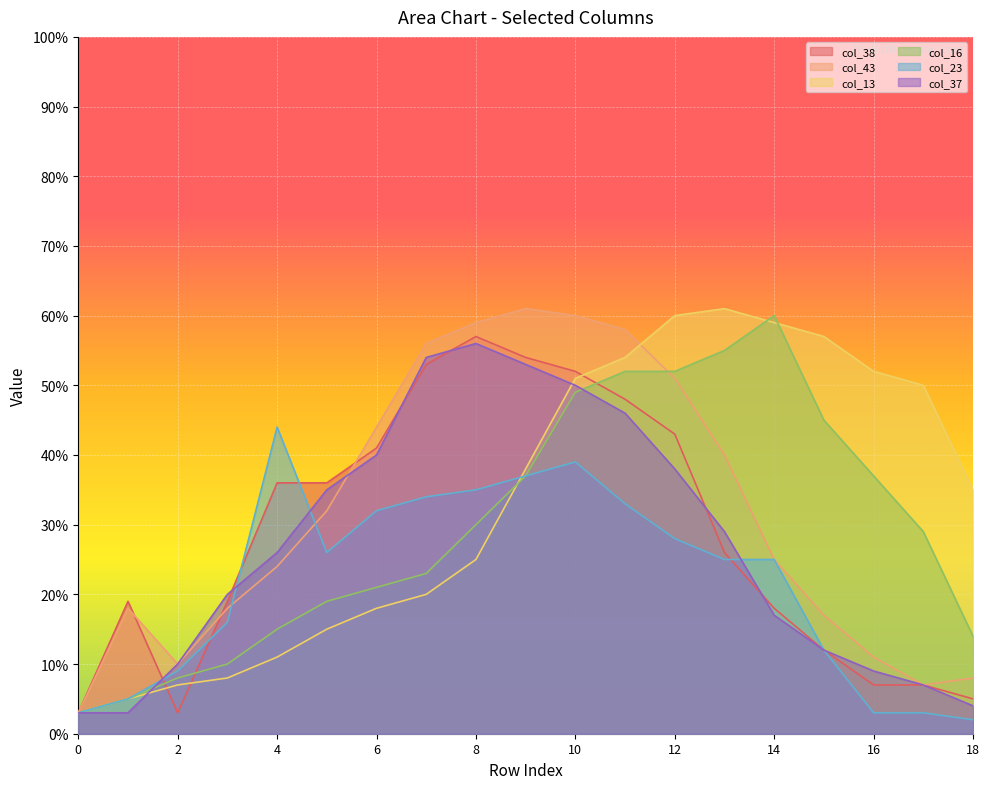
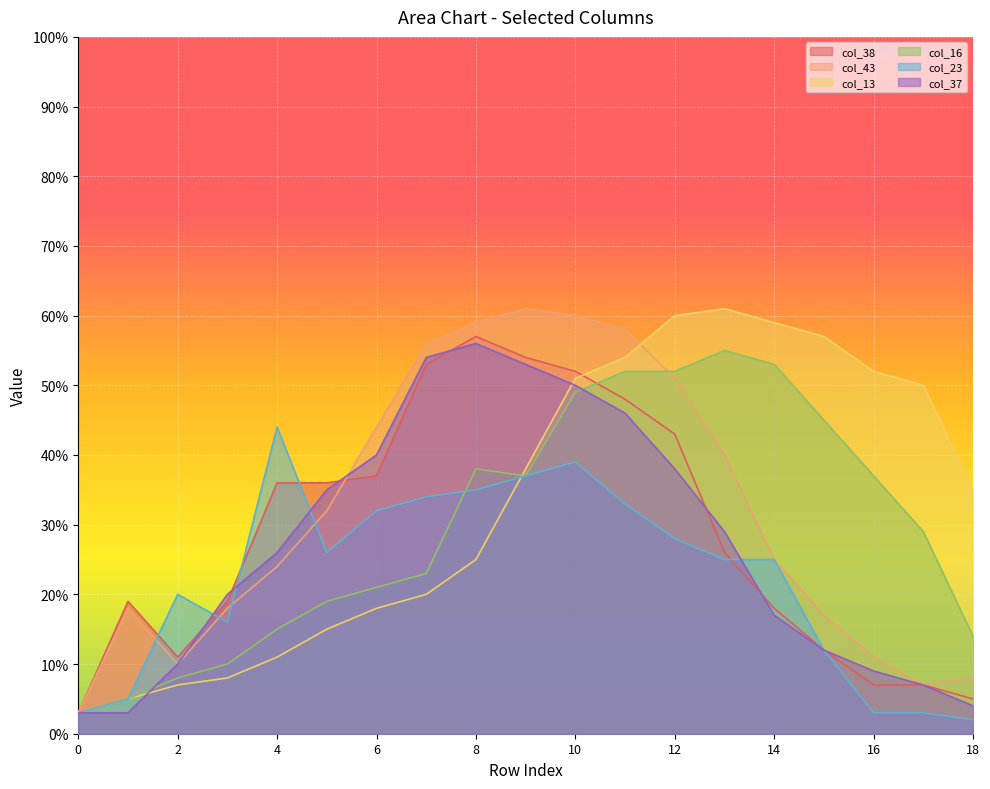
  {
    "col_38": {
-     "2": "3%",
+     "2": "11%",
      "4": "36%",
-     "6": "41%",
+     "6": "37%",
      "8": "57%",
      "10": "52%",
      "12": "43%",
      "14": "18%",
      "16": "7%",
      "18": "5%"
    },
    "col_16": {
      "2": "8%",
      "4": "15%",
      "6": "21%",
-     "8": "30%",
+     "8": "38%",
      "10": "49%",
      "12": "52%",
-     "14": "60%",
+     "14": "53%",
      "16": "37%",
      "18": "14%"
    },
    "col_23": {
-     "2": "9%",
+     "2": "20%",
      "4": "44%",
      "6": "32%",
      "8": "35%",
      "10": "39%",
      "12": "28%",
      "16": "3%",
      "18": "2%"
    },
    "col_37": {
      "4": "26%",
      "6": "40%",
      "8": "56%",
      "10": "50%",
      "12": "38%",
      "14": "17%",
      "16": "9%",
      "18": "4%"
    }
  }
